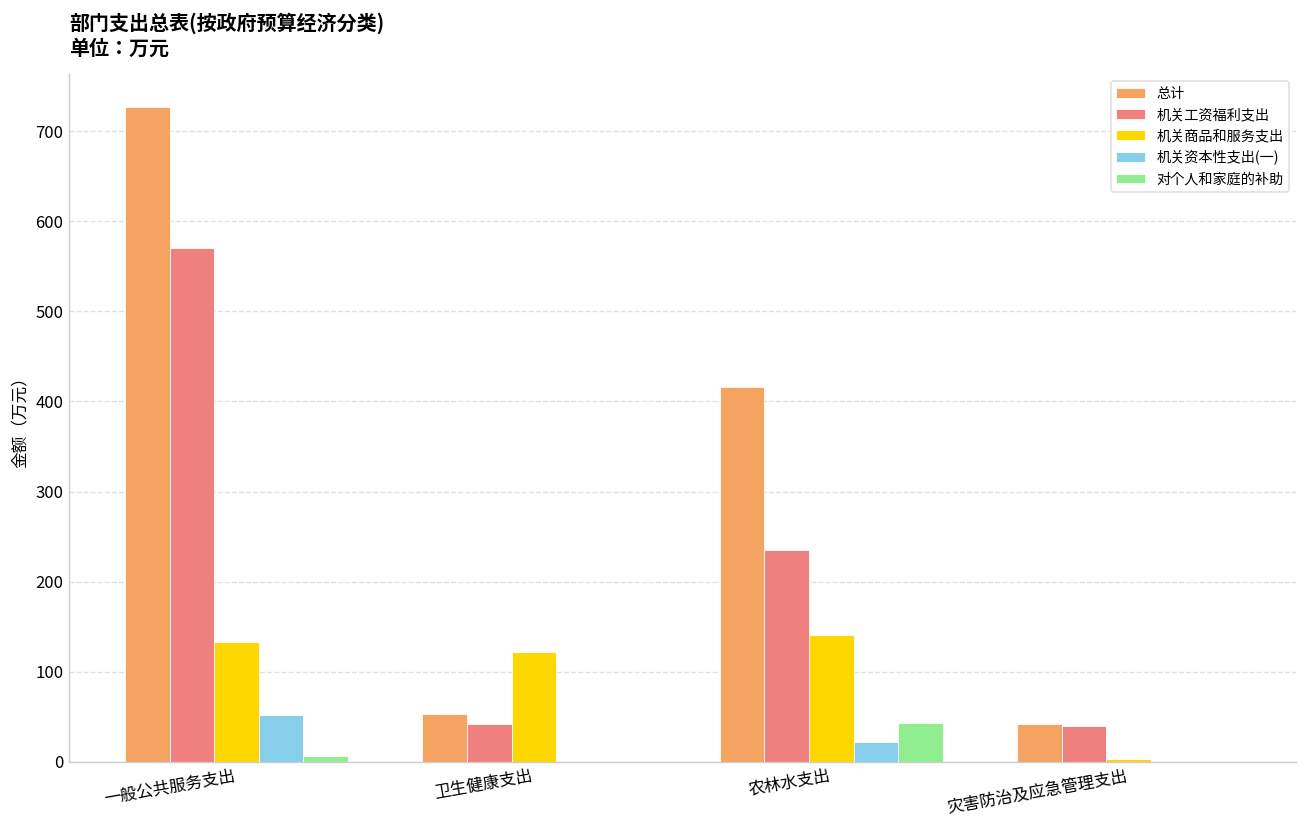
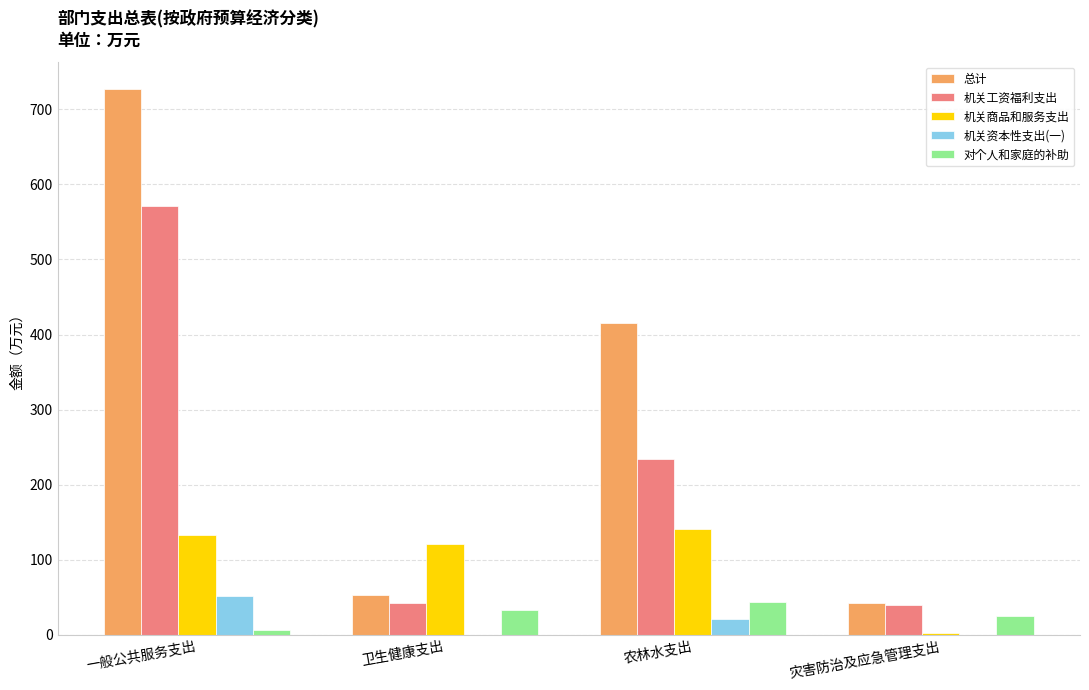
  {
    "机关商品和服务支出": {
      "一般公共服务支出": 130,
      "卫生健康支出": 120,
      "农林水支出": 140
    },
    "机关资本性支出(一)": {
      "一般公共服务支出": 50,
      "卫生健康支出": 0,
      "农林水支出": 20,
      "灾害防治及应急管理支出": 0
    },
    "对个人和家庭的补助": {
      "一般公共服务支出": 10,
-     "卫生健康支出": 0,
+     "卫生健康支出": 30,
      "农林水支出": 40,
-     "灾害防治及应急管理支出": 0
+     "灾害防治及应急管理支出": 30
    }
  }
